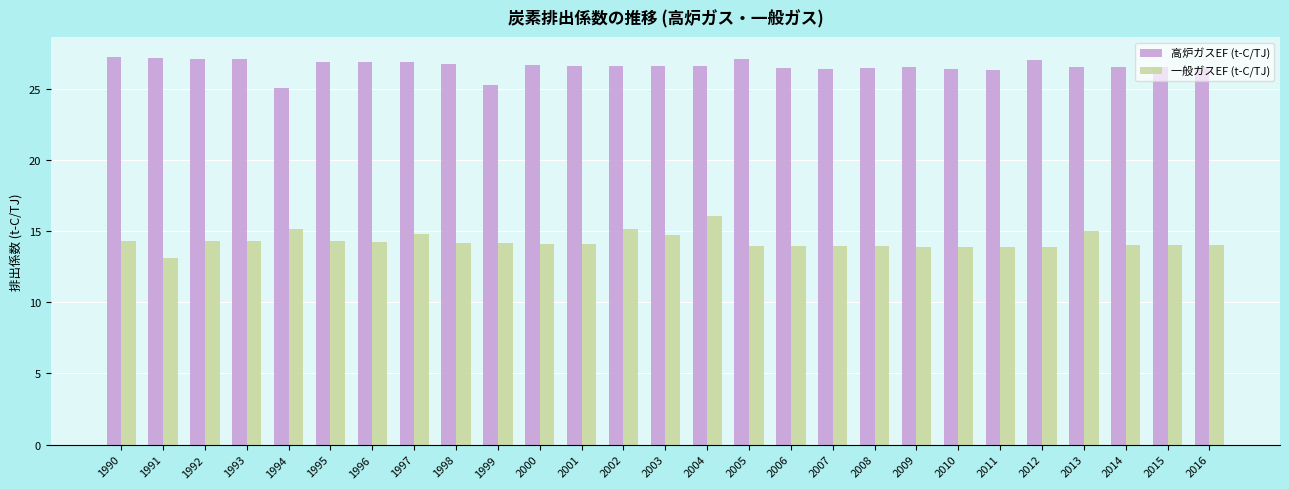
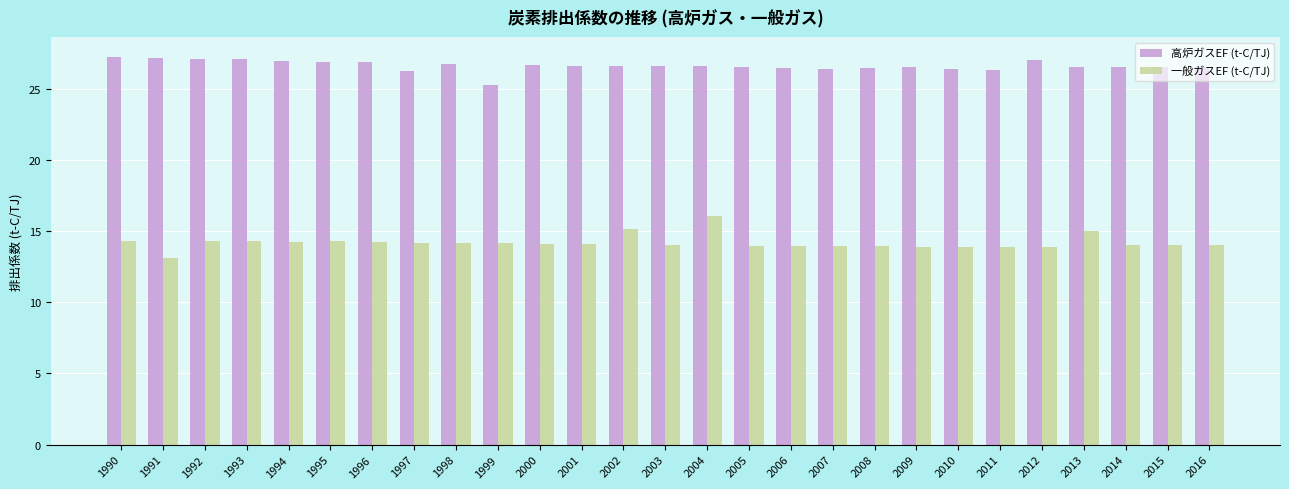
  {
    "高炉ガスEF (t-C/TJ)": {
      "1990": 27.2,
      "1991": 27.1,
      "1992": 27.1,
      "1993": 27.1,
-     "1994": 25.1,
+     "1994": 27.0,
      "1995": 26.9,
      "1996": 26.9,
-     "1997": 26.8,
+     "1997": 26.3,
      "1998": 26.7,
      "1999": 25.3,
      "2000": 26.7,
      "2001": 26.6,
      "2002": 26.6,
      "2003": 26.6,
      "2004": 26.6,
-     "2005": 27.1,
+     "2005": 26.5,
      "2006": 26.4,
      "2007": 26.4,
      "2008": 26.5,
      "2009": 26.5,
      "2010": 26.4,
      "2011": 26.3,
      "2012": 27.0,
      "2013": 26.5,
      "2014": 26.6
    },
    "一般ガスEF (t-C/TJ)": {
      "1990": 14.3,
      "1991": 13.1,
      "1992": 14.3,
      "1993": 14.3,
-     "1994": 15.1,
+     "1994": 14.3,
      "1995": 14.3,
      "1996": 14.2,
-     "1997": 14.8,
+     "1997": 14.2,
      "1998": 14.1,
      "1999": 14.1,
      "2000": 14.1,
      "2001": 14.1,
      "2002": 15.1,
-     "2003": 14.7,
+     "2003": 14.0,
      "2004": 16.1,
      "2005": 14.0,
      "2006": 14.0,
      "2007": 14.0,
      "2008": 14.0,
      "2009": 13.9,
      "2010": 13.9,
      "2011": 13.9,
      "2012": 13.9,
      "2013": 15.0,
      "2014": 14.0,
      "2015": 14.0,
      "2016": 14.0
    }
  }
